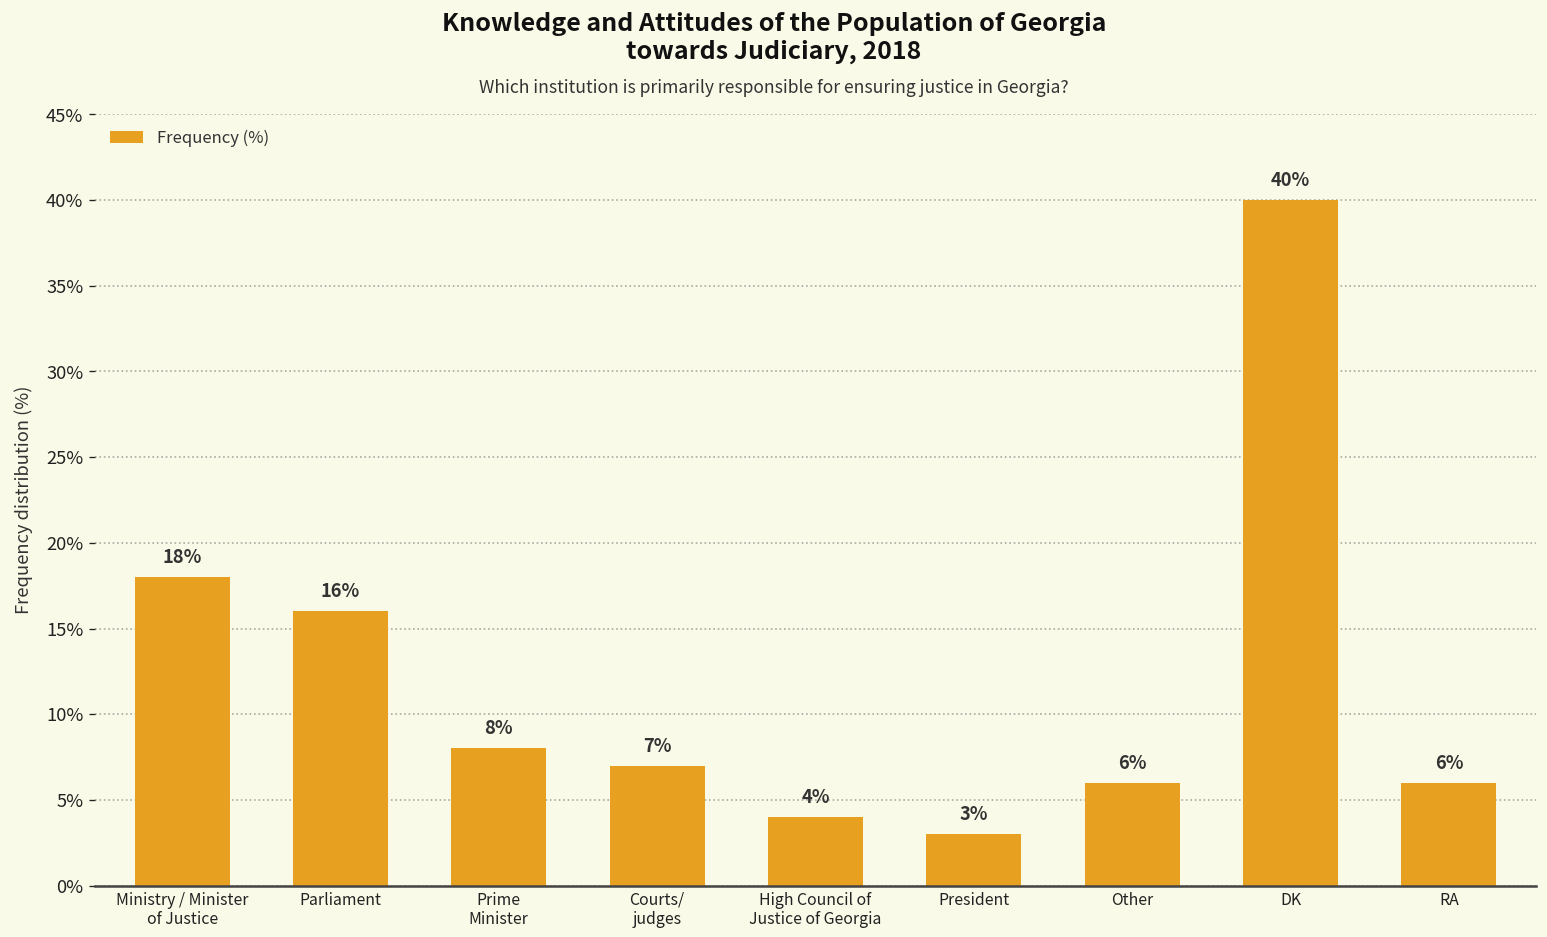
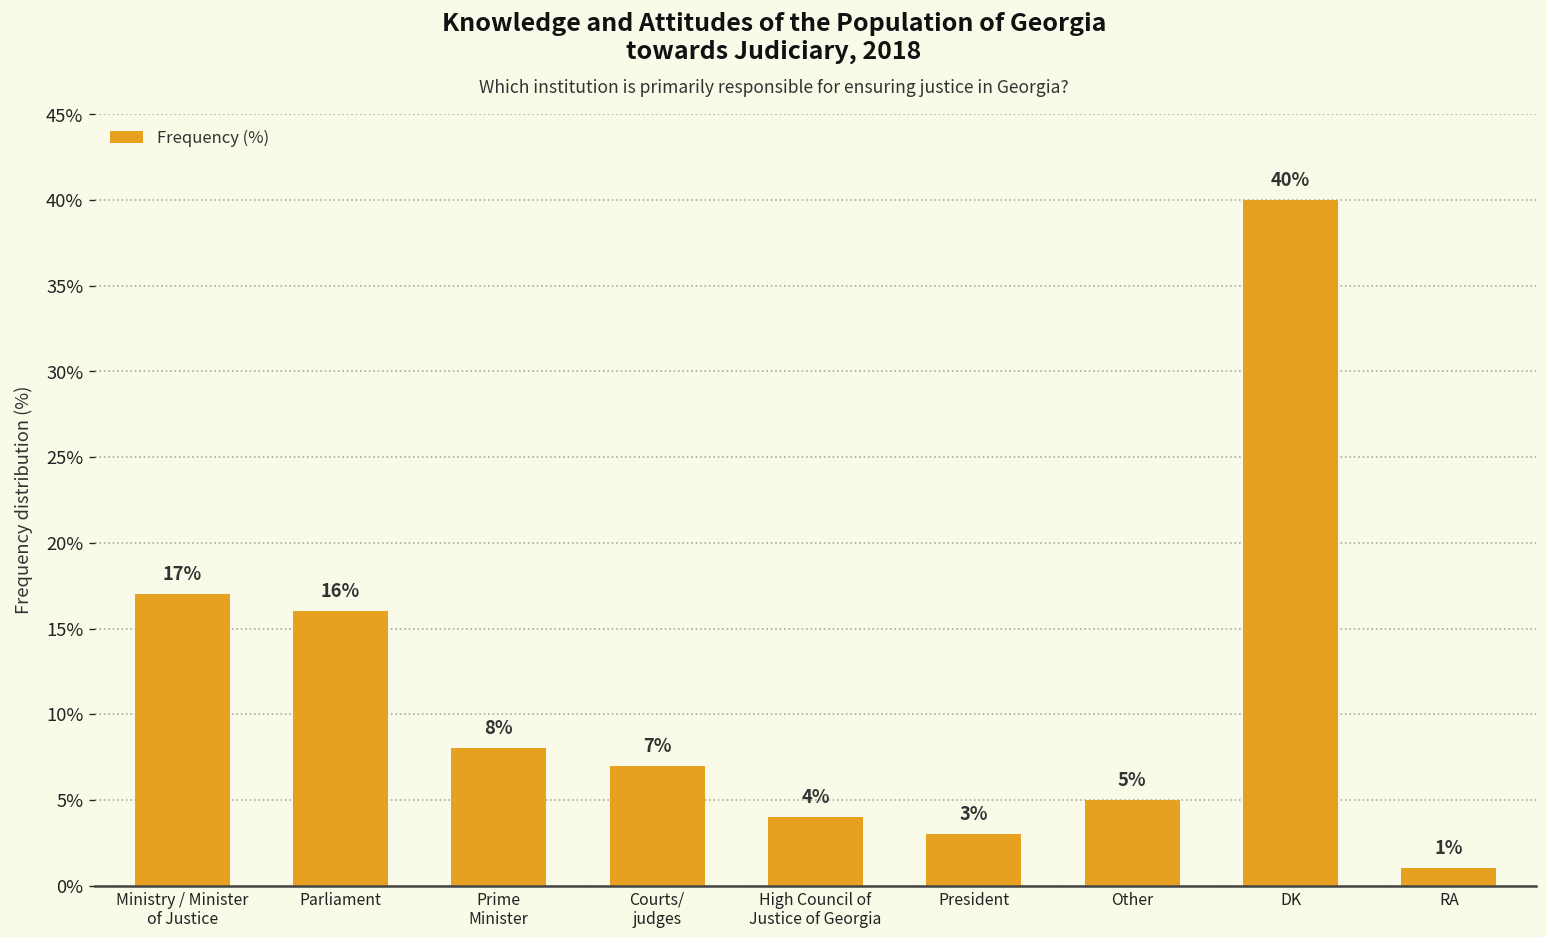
  {
-   "Ministry / Minister of Justice": "18%",
+   "Ministry / Minister of Justice": "17%",
    "Parliament": "16%",
    "Prime Minister": "8%",
    "Courts/ judges": "7%",
    "High Council of Justice of Georgia": "4%",
    "President": "3%",
-   "Other": "6%",
+   "Other": "5%",
    "DK": "40%",
-   "RA": "6%"
+   "RA": "1%"
  }
